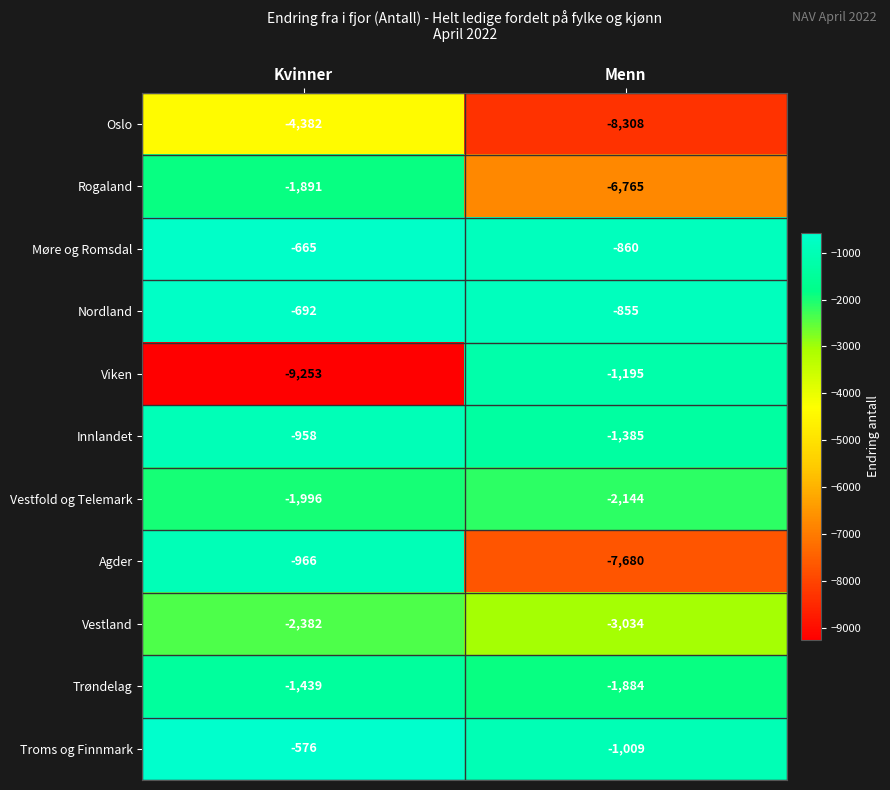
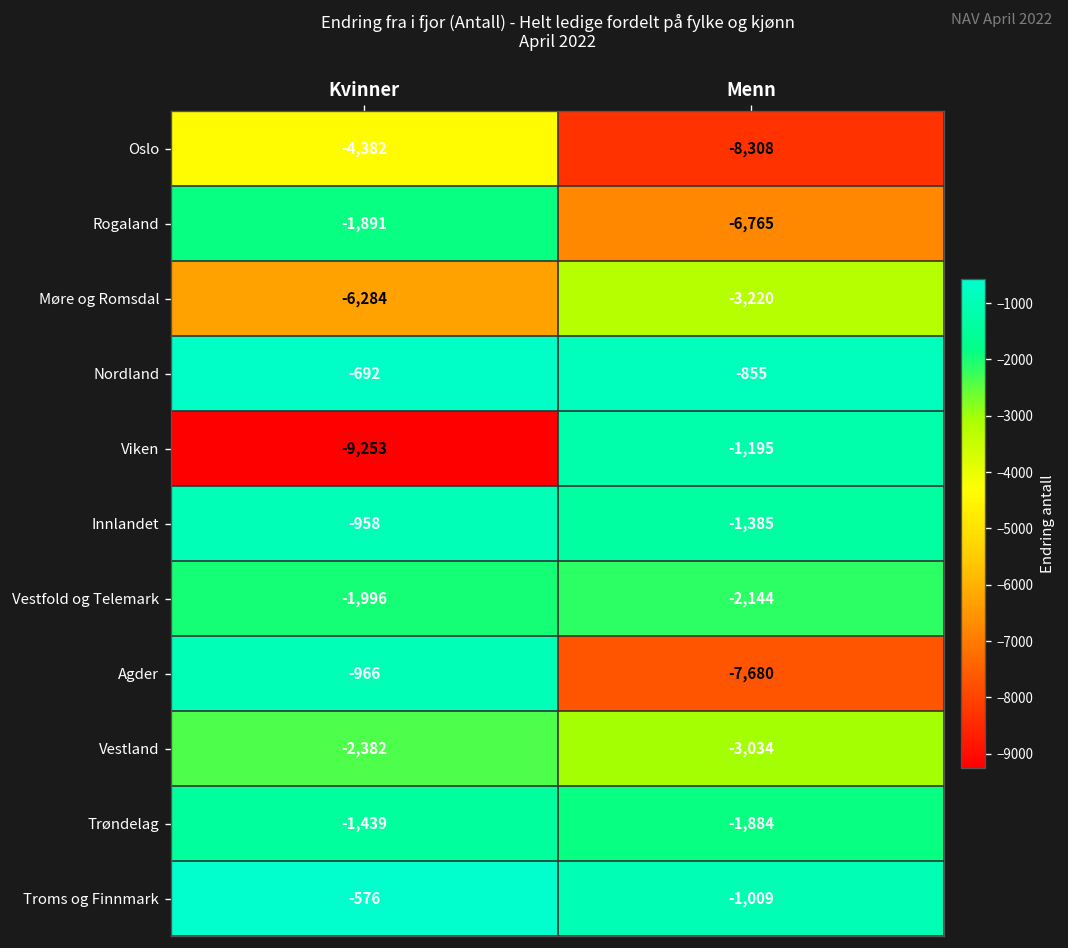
  {
    "Oslo": {
      "Kvinner": "-4,382",
      "Menn": "-8,308"
    },
    "Rogaland": {
      "Kvinner": "-1,891",
      "Menn": "-6,765"
    },
    "Møre og Romsdal": {
-     "Kvinner": "-665",
-     "Menn": "-860"
+     "Kvinner": "-6,284",
+     "Menn": "-3,220"
    },
    "Nordland": {
      "Kvinner": "-692",
      "Menn": "-855"
    },
    "Viken": {
      "Kvinner": "-9,253",
      "Menn": "-1,195"
    },
    "Innlandet": {
      "Kvinner": "-958",
      "Menn": "-1,385"
    },
    "Vestfold og Telemark": {
      "Kvinner": "-1,996",
      "Menn": "-2,144"
    },
    "Agder": {
      "Kvinner": "-966",
      "Menn": "-7,680"
    },
    "Vestland": {
      "Kvinner": "-2,382",
      "Menn": "-3,034"
    },
    "Trøndelag": {
      "Kvinner": "-1,439",
      "Menn": "-1,884"
    },
    "Troms og Finnmark": {
      "Kvinner": "-576",
      "Menn": "-1,009"
    }
  }
